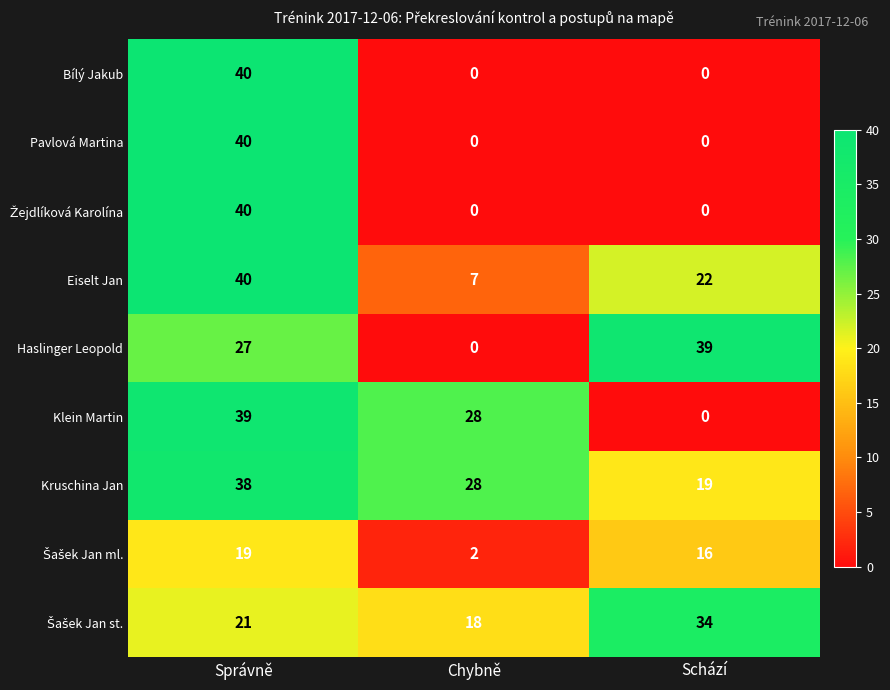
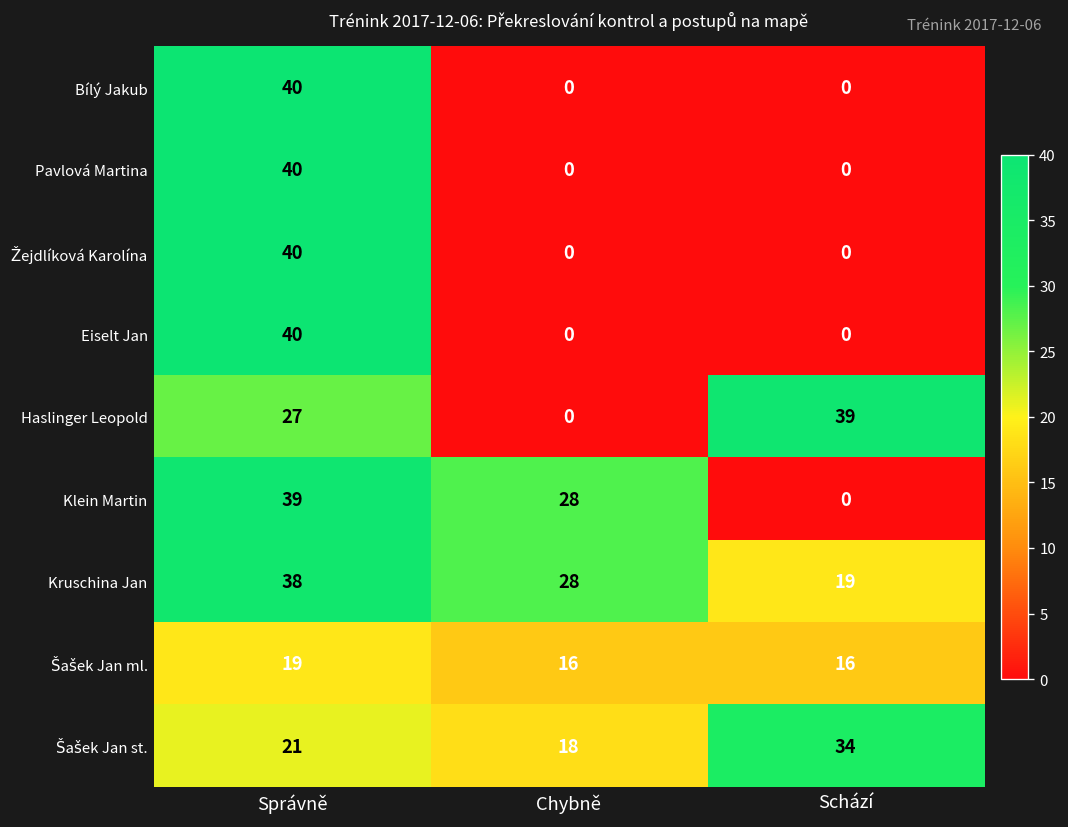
  {
    "Bílý Jakub": {
      "Správně": 40,
      "Chybně": 0,
      "Schází": 0
    },
    "Pavlová Martina": {
      "Správně": 40,
      "Chybně": 0,
      "Schází": 0
    },
    "Žejdlíková Karolína": {
      "Správně": 40,
      "Chybně": 0,
      "Schází": 0
    },
    "Eiselt Jan": {
      "Správně": 40,
-     "Chybně": 7,
-     "Schází": 22
+     "Chybně": 0,
+     "Schází": 0
    },
    "Haslinger Leopold": {
      "Správně": 27,
      "Chybně": 0,
      "Schází": 39
    },
    "Klein Martin": {
      "Správně": 39,
      "Chybně": 28,
      "Schází": 0
    },
    "Kruschina Jan": {
      "Správně": 38,
      "Chybně": 28,
      "Schází": 19
    },
    "Šašek Jan ml.": {
      "Správně": 19,
-     "Chybně": 2,
+     "Chybně": 16,
      "Schází": 16
    },
    "Šašek Jan st.": {
      "Správně": 21,
      "Chybně": 18,
      "Schází": 34
    }
  }
